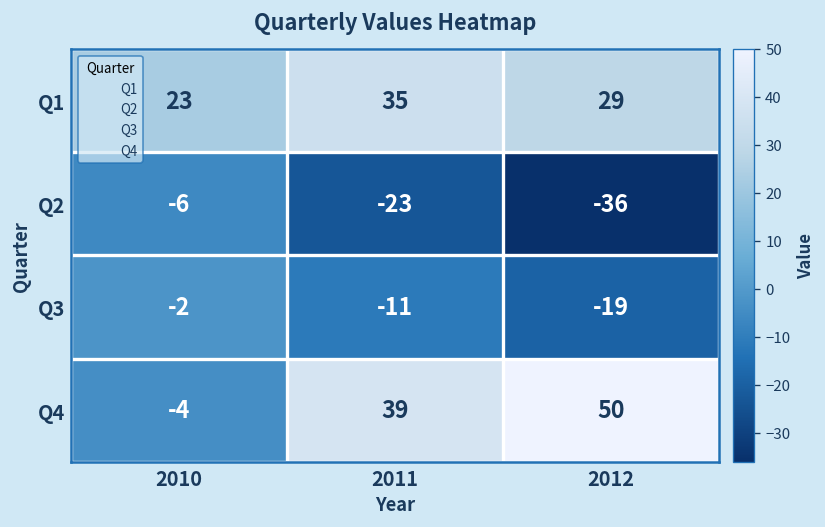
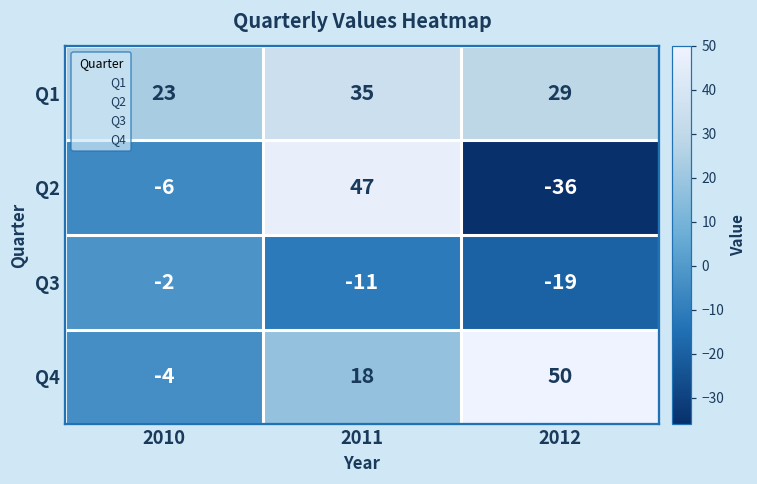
  {
    "Q1": {
      "2010": 23,
      "2011": 35,
      "2012": 29
    },
    "Q2": {
      "2010": -6,
-     "2011": -23,
+     "2011": 47,
      "2012": -36
    },
    "Q3": {
      "2010": -2,
      "2011": -11,
      "2012": -19
    },
    "Q4": {
      "2010": -4,
-     "2011": 39,
+     "2011": 18,
      "2012": 50
    }
  }
